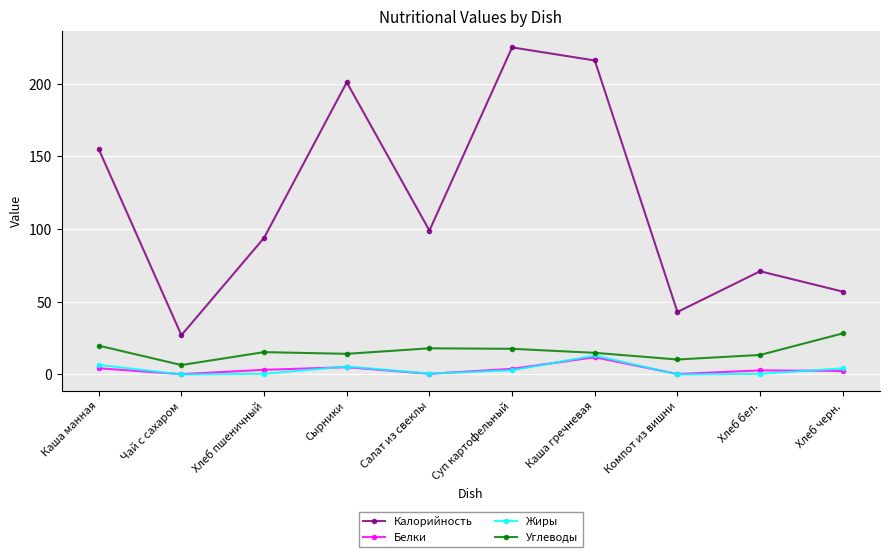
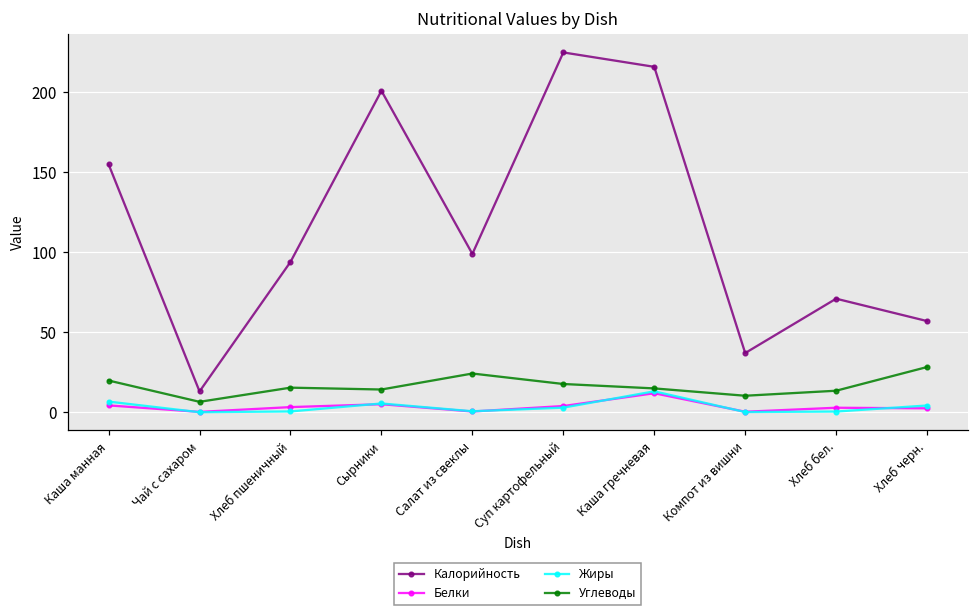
  {
    "Калорийность": {
      "Каша манная": 155,
-     "Чай с сахаром": 27,
+     "Чай с сахаром": 13,
      "Хлеб пшеничный": 94,
      "Сырники": 201,
      "Салат из свеклы": 99,
      "Суп картофельный": 225,
      "Каша гречневая": 216,
-     "Компот из вишни": 43,
+     "Компот из вишни": 37,
      "Хлеб бел.": 71,
      "Хлеб черн.": 57
    },
    "Белки": {
      "Каша манная": 4,
      "Хлеб пшеничный": 3,
      "Хлеб бел.": 3
    },
    "Жиры": {
      "Каша манная": 7,
      "Хлеб пшеничный": 0,
      "Хлеб бел.": 0
    },
    "Углеводы": {
      "Каша манная": 20,
      "Чай с сахаром": 7,
      "Хлеб пшеничный": 15,
      "Сырники": 14,
-     "Салат из свеклы": 18,
+     "Салат из свеклы": 24,
      "Суп картофельный": 18,
      "Каша гречневая": 15,
      "Компот из вишни": 10,
      "Хлеб бел.": 13,
      "Хлеб черн.": 28
    }
  }
